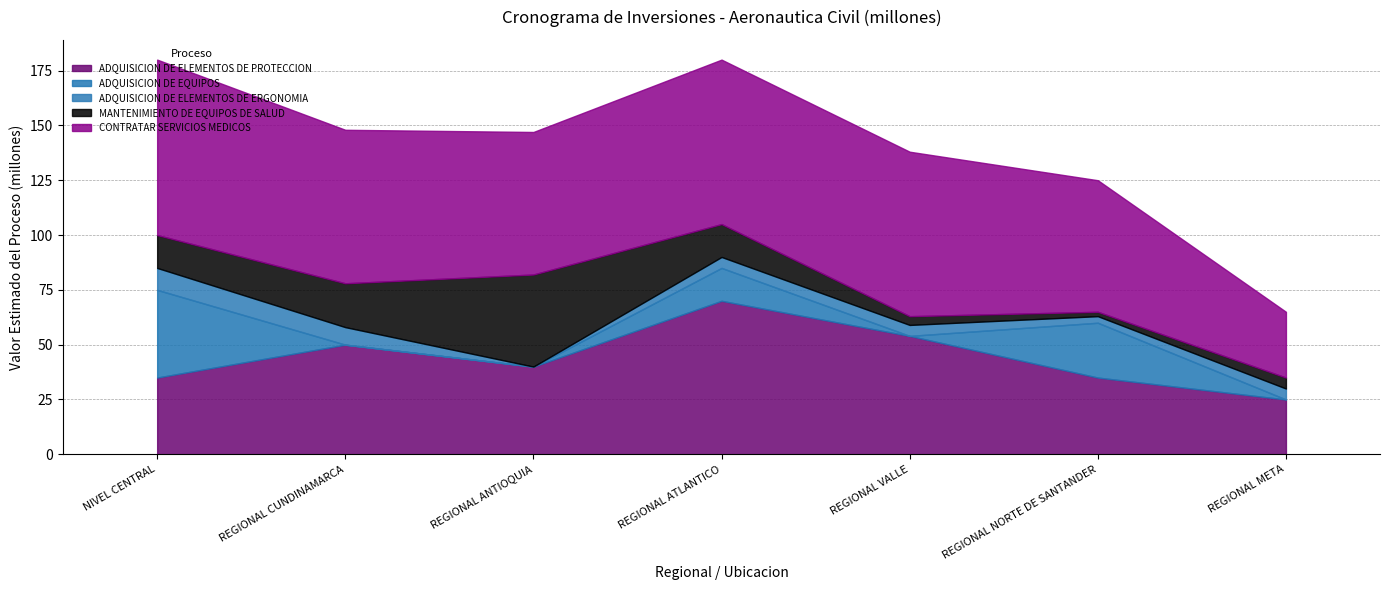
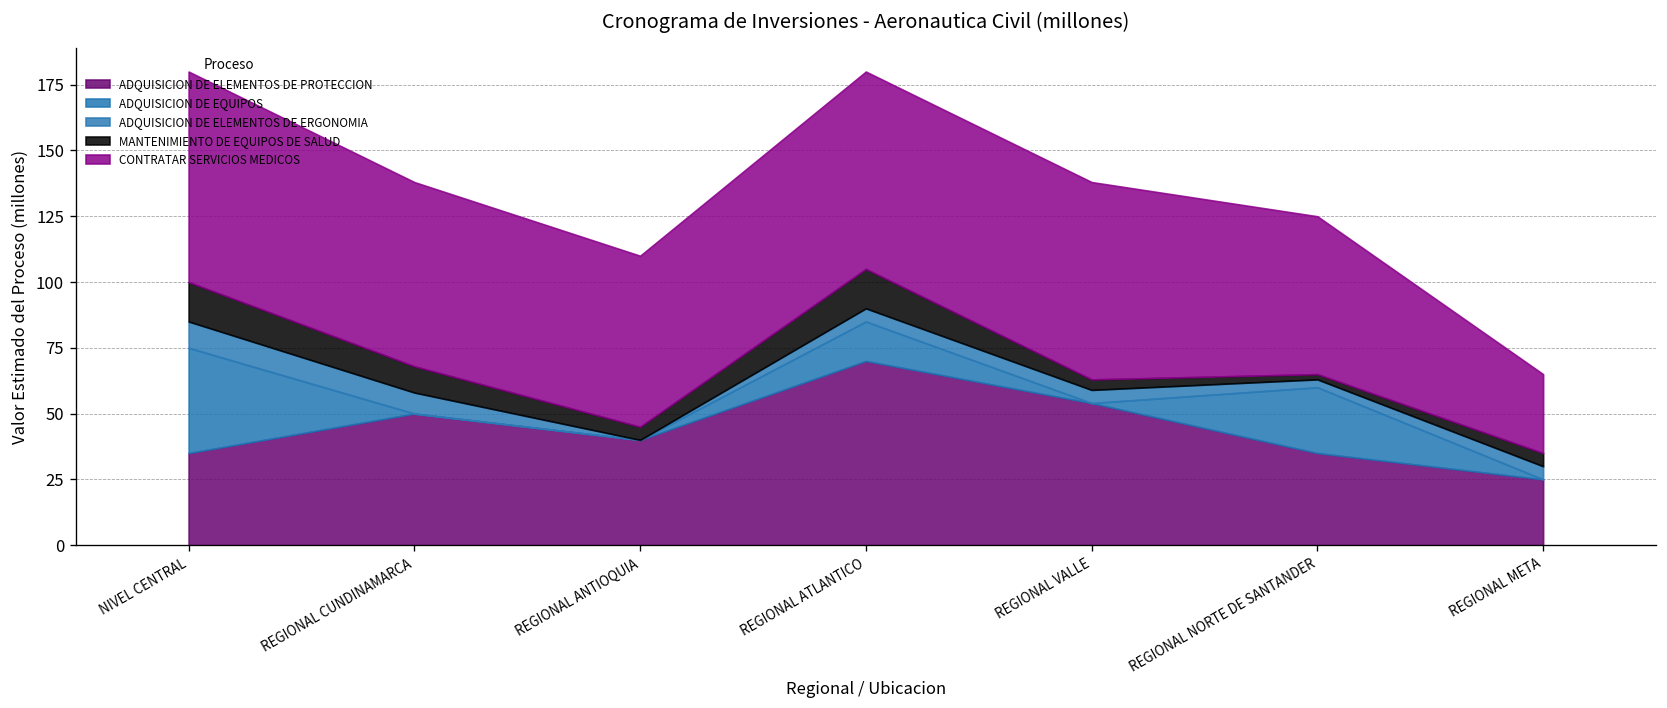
  {
    "MANTENIMIENTO DE EQUIPOS DE SALUD": {
      "NIVEL CENTRAL": 15,
-     "REGIONAL CUNDINAMARCA": 20,
-     "REGIONAL ANTIOQUIA": 42,
+     "REGIONAL CUNDINAMARCA": 10,
+     "REGIONAL ANTIOQUIA": 5,
      "REGIONAL ATLANTICO": 15,
      "REGIONAL VALLE": 4,
      "REGIONAL NORTE DE SANTANDER": 2,
      "REGIONAL META": 5
    }
  }
